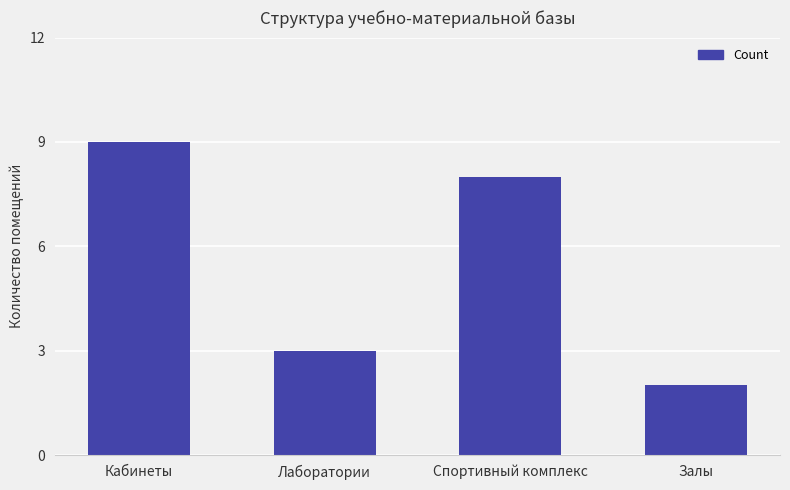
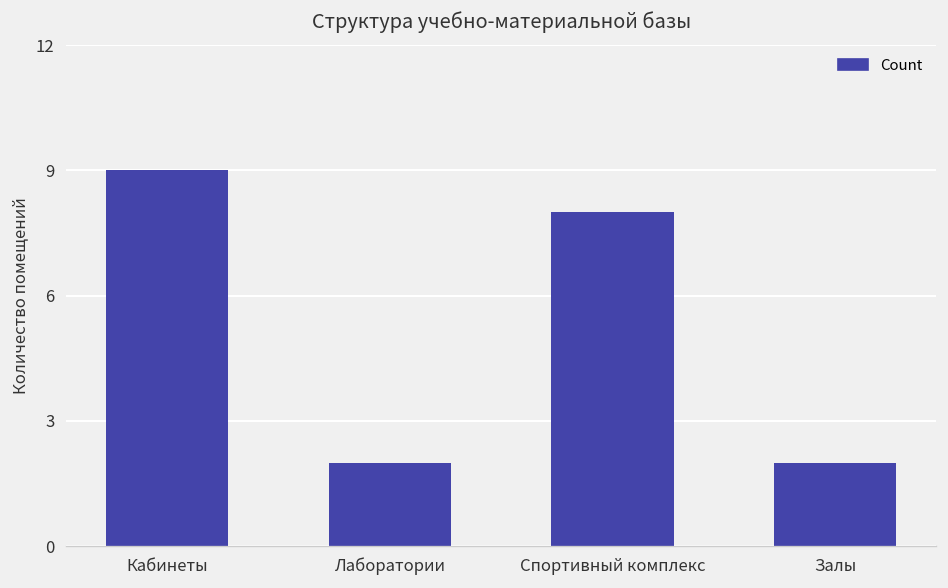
  {
    "Кабинеты": 9,
-   "Лаборатории": 3,
+   "Лаборатории": 2,
    "Спортивный комплекс": 8,
    "Залы": 2
  }
